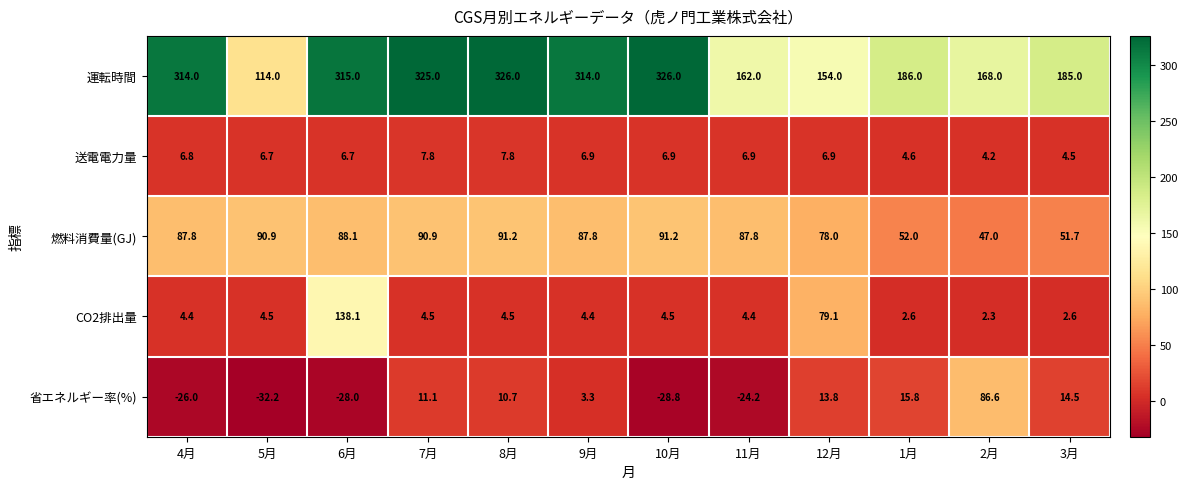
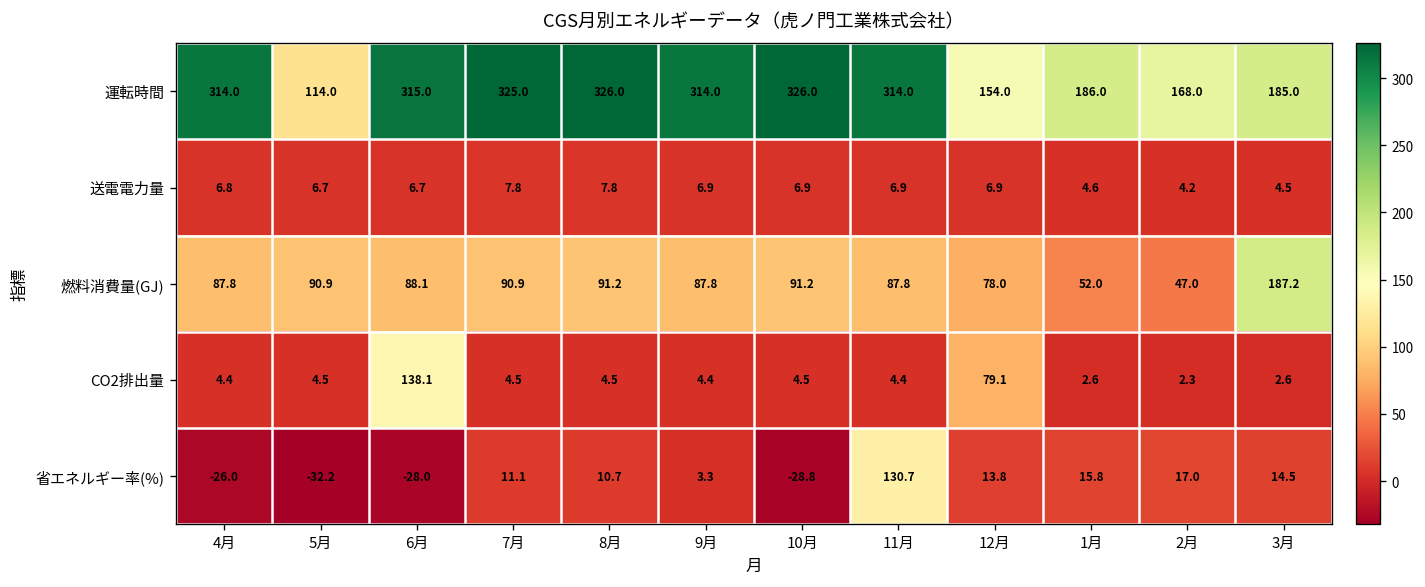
  {
    "運転時間": {
      "4月": 314.0,
      "5月": 114.0,
      "6月": 315.0,
      "7月": 325.0,
      "8月": 326.0,
      "9月": 314.0,
      "10月": 326.0,
-     "11月": 162.0,
+     "11月": 314.0,
      "12月": 154.0,
      "1月": 186.0,
      "2月": 168.0,
      "3月": 185.0
    },
    "送電電力量": {
      "4月": 6.8,
      "5月": 6.7,
      "6月": 6.7,
      "7月": 7.8,
      "8月": 7.8,
      "9月": 6.9,
      "10月": 6.9,
      "11月": 6.9,
      "12月": 6.9,
      "1月": 4.6,
      "2月": 4.2,
      "3月": 4.5
    },
    "燃料消費量(GJ)": {
      "4月": 87.8,
      "5月": 90.9,
      "6月": 88.1,
      "7月": 90.9,
      "8月": 91.2,
      "9月": 87.8,
      "10月": 91.2,
      "11月": 87.8,
      "12月": 78.0,
      "1月": 52.0,
      "2月": 47.0,
-     "3月": 51.7
+     "3月": 187.2
    },
    "CO2排出量": {
      "4月": 4.4,
      "5月": 4.5,
      "6月": 138.1,
      "7月": 4.5,
      "8月": 4.5,
      "9月": 4.4,
      "10月": 4.5,
      "11月": 4.4,
      "12月": 79.1,
      "1月": 2.6,
      "2月": 2.3,
      "3月": 2.6
    },
    "省エネルギー率(%)": {
      "4月": -26.0,
      "5月": -32.2,
      "6月": -28.0,
      "7月": 11.1,
      "8月": 10.7,
      "9月": 3.3,
      "10月": -28.8,
-     "11月": -24.2,
+     "11月": 130.7,
      "12月": 13.8,
      "1月": 15.8,
-     "2月": 86.6,
+     "2月": 17.0,
      "3月": 14.5
    }
  }
